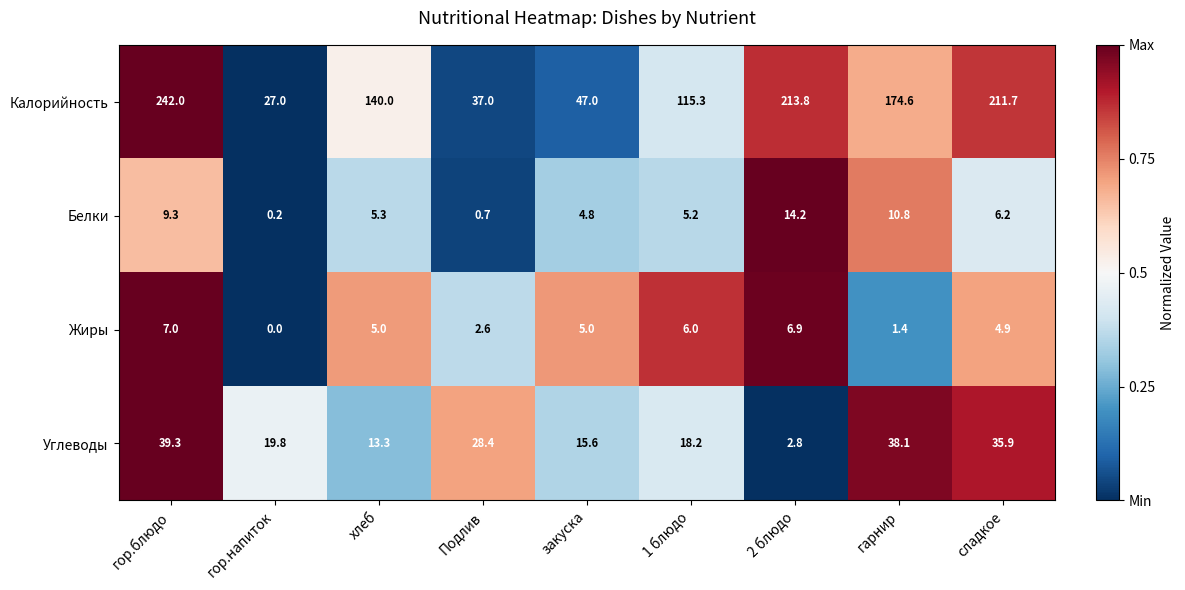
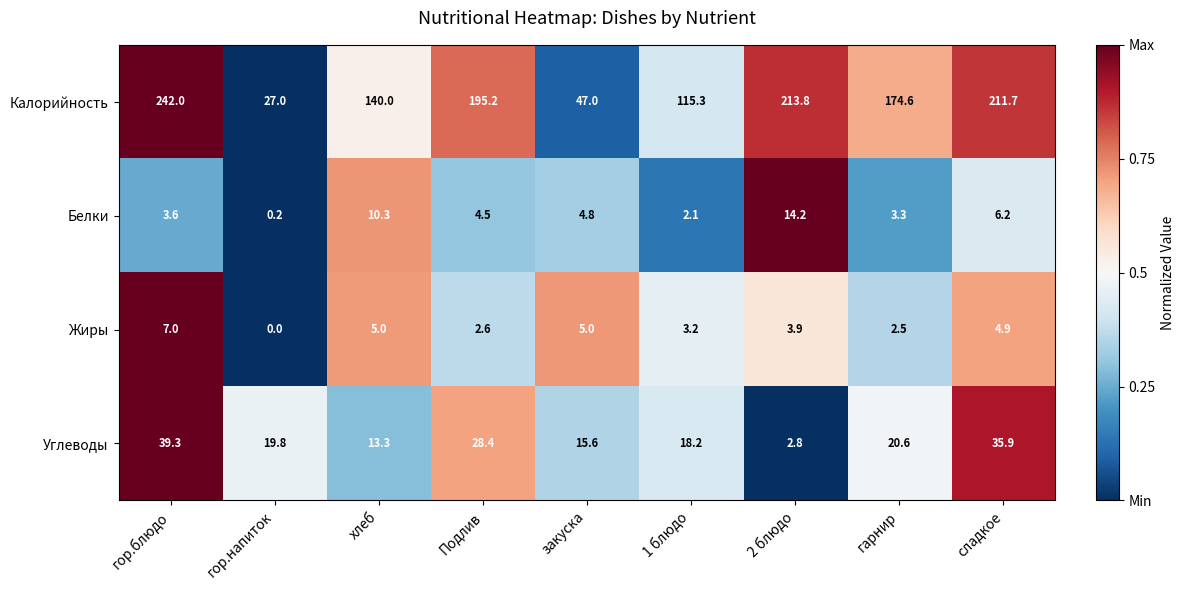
  {
    "Калорийность": {
      "гор.блюдо": 242.0,
      "гор.напиток": 27.0,
      "хлеб": 140.0,
-     "Подлив": 37.0,
+     "Подлив": 195.2,
      "закуска": 47.0,
      "1 блюдо": 115.3,
      "2 блюдо": 213.8,
      "гарнир": 174.6,
      "сладкое": 211.7
    },
    "Белки": {
-     "гор.блюдо": 9.3,
+     "гор.блюдо": 3.6,
      "гор.напиток": 0.2,
-     "хлеб": 5.3,
-     "Подлив": 0.7,
+     "хлеб": 10.3,
+     "Подлив": 4.5,
      "закуска": 4.8,
-     "1 блюдо": 5.2,
+     "1 блюдо": 2.1,
      "2 блюдо": 14.2,
-     "гарнир": 10.8,
+     "гарнир": 3.3,
      "сладкое": 6.2
    },
    "Жиры": {
      "гор.блюдо": 7.0,
      "гор.напиток": 0.0,
      "хлеб": 5.0,
      "Подлив": 2.6,
      "закуска": 5.0,
-     "1 блюдо": 6.0,
-     "2 блюдо": 6.9,
-     "гарнир": 1.4,
+     "1 блюдо": 3.2,
+     "2 блюдо": 3.9,
+     "гарнир": 2.5,
      "сладкое": 4.9
    },
    "Углеводы": {
      "гор.блюдо": 39.3,
      "гор.напиток": 19.8,
      "хлеб": 13.3,
      "Подлив": 28.4,
      "закуска": 15.6,
      "1 блюдо": 18.2,
      "2 блюдо": 2.8,
-     "гарнир": 38.1,
+     "гарнир": 20.6,
      "сладкое": 35.9
    }
  }
